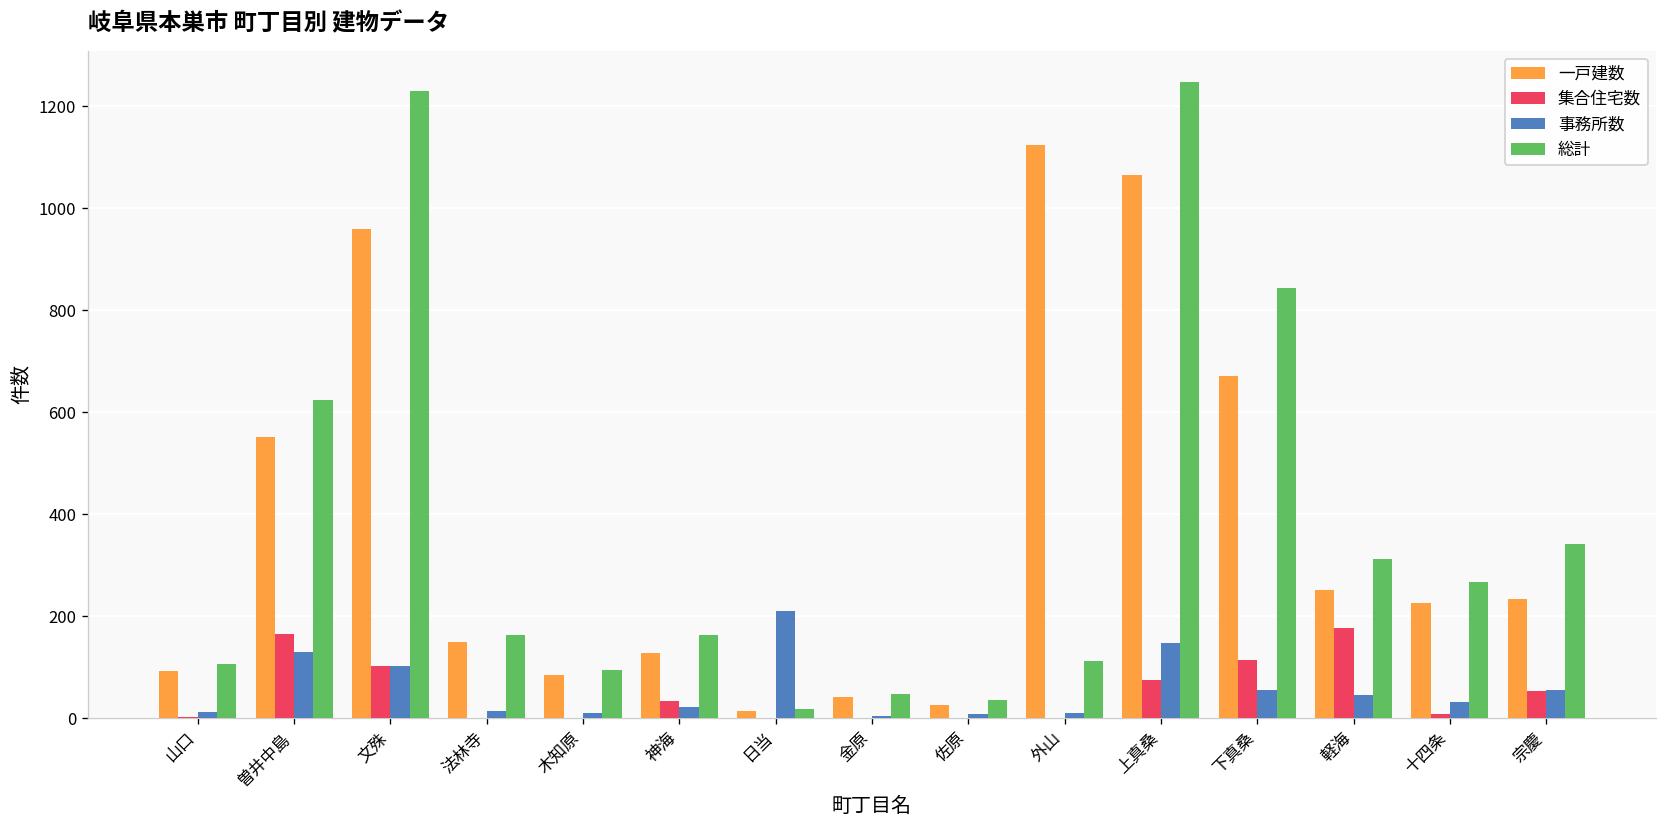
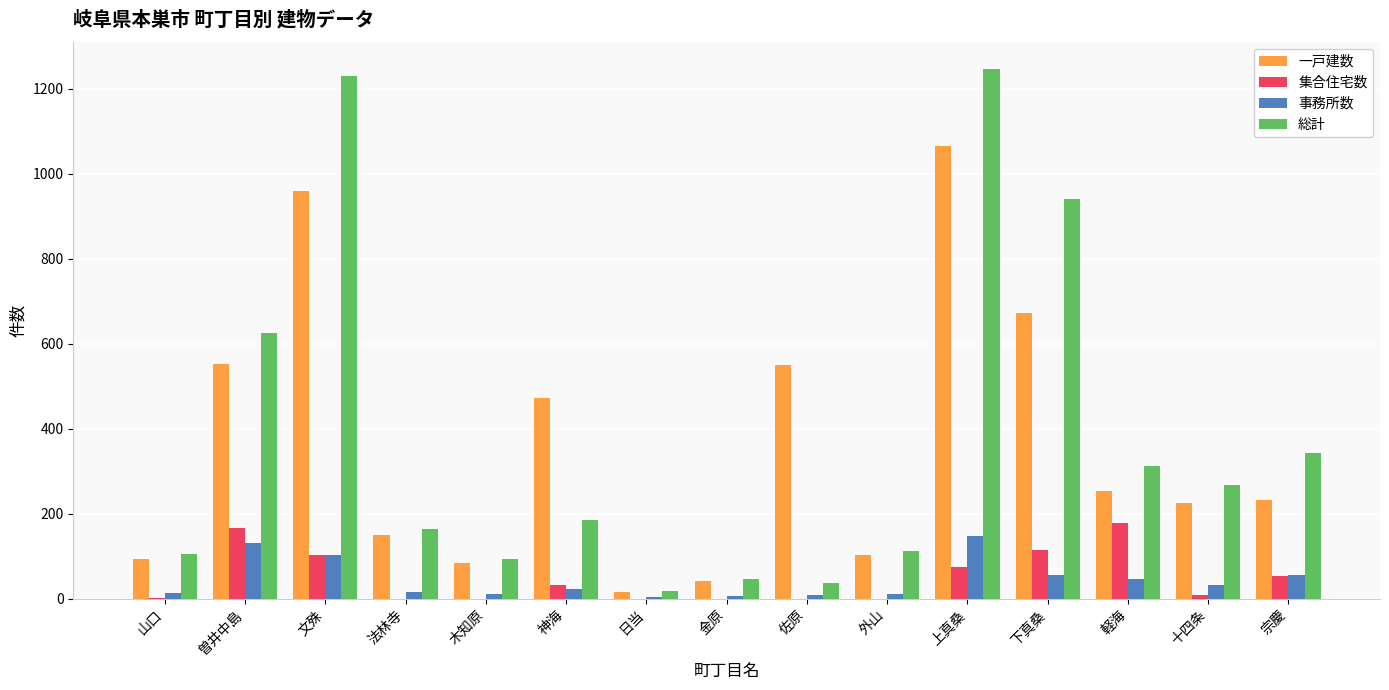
  {
    "一戸建数": {
      "山口": 90,
      "曽井中島": 550,
      "文殊": 960,
      "法林寺": 150,
      "木知原": 80,
-     "神海": 130,
+     "神海": 470,
      "日当": 20,
      "金原": 40,
-     "佐原": 30,
-     "外山": 1120,
+     "佐原": 550,
+     "外山": 100,
      "上真桑": 1070,
      "下真桑": 670,
      "軽海": 250,
      "十四条": 230,
      "宗慶": 230
    },
    "集合住宅数": {
      "曽井中島": 170,
      "文殊": 100,
      "法林寺": 0,
      "木知原": 0,
      "神海": 30,
      "日当": 0,
      "金原": 0,
      "佐原": 0,
      "外山": 0,
      "上真桑": 80,
      "下真桑": 120,
      "軽海": 180,
      "十四条": 10,
      "宗慶": 50
    },
    "事務所数": {
      "山口": 10,
      "曽井中島": 130,
      "文殊": 100,
      "法林寺": 20,
      "木知原": 10,
      "神海": 20,
-     "日当": 210,
+     "日当": 0,
      "佐原": 10,
      "外山": 10,
      "上真桑": 150,
      "下真桑": 60,
      "軽海": 50,
      "十四条": 30,
      "宗慶": 60
    },
    "総計": {
      "山口": 110,
      "曽井中島": 630,
      "文殊": 1230,
      "法林寺": 160,
      "木知原": 90,
-     "神海": 160,
+     "神海": 180,
      "日当": 20,
      "金原": 50,
      "佐原": 40,
      "外山": 110,
      "上真桑": 1250,
-     "下真桑": 840,
+     "下真桑": 940,
      "軽海": 310,
      "十四条": 270,
      "宗慶": 340
    }
  }
